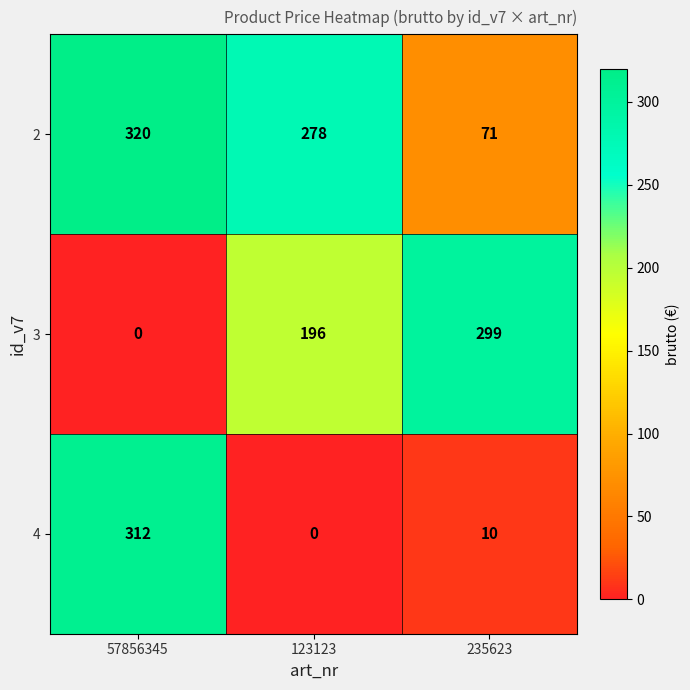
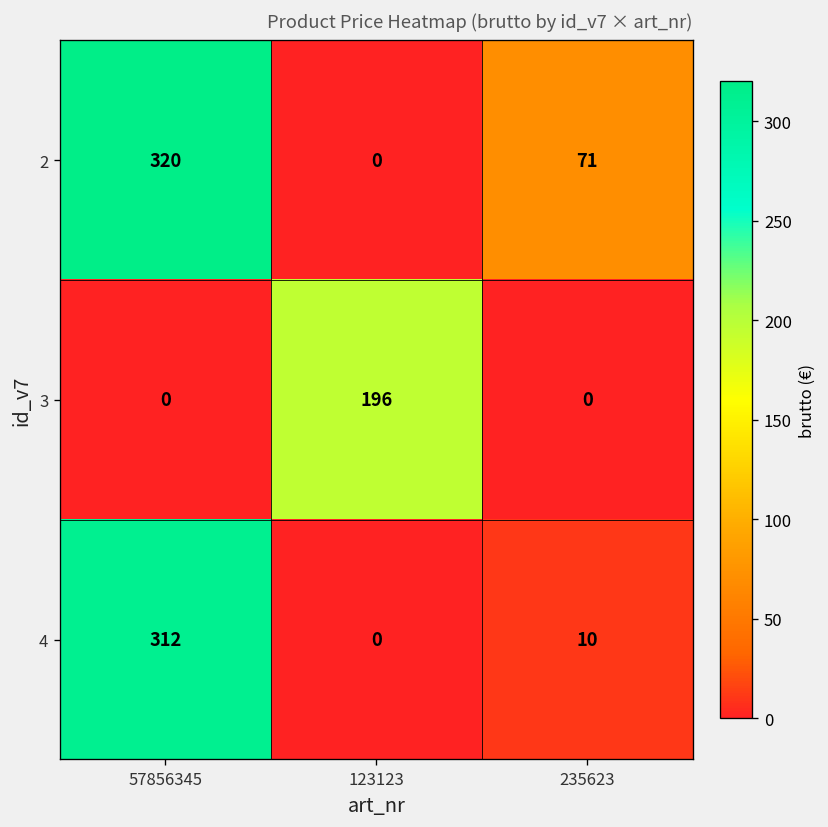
  {
    "2": {
      "57856345": 320,
-     "123123": 278,
+     "123123": 0,
      "235623": 71
    },
    "3": {
      "57856345": 0,
      "123123": 196,
-     "235623": 299
+     "235623": 0
    },
    "4": {
      "57856345": 312,
      "123123": 0,
      "235623": 10
    }
  }
